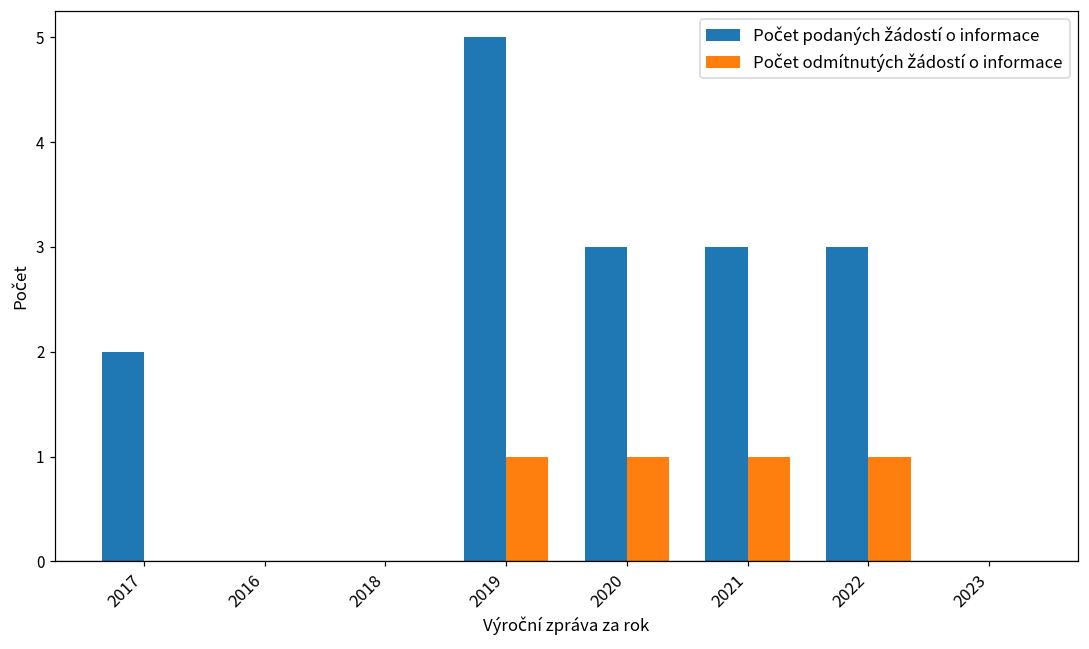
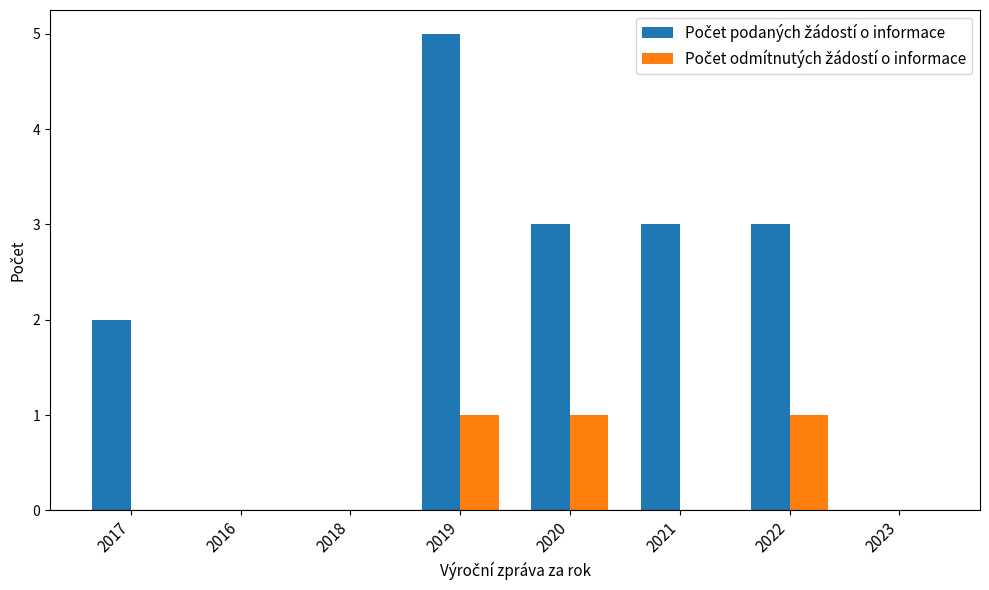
  {
    "Počet podaných žádostí o informace": {
      "2017": 2,
      "2016": 0,
      "2018": 0,
      "2019": 5,
      "2020": 3,
      "2021": 3,
      "2022": 3,
      "2023": 0
    },
    "Počet odmítnutých žádostí o informace": {
      "2017": 0,
      "2016": 0,
      "2018": 0,
      "2019": 1,
      "2020": 1,
-     "2021": 1,
+     "2021": 0,
      "2022": 1,
      "2023": 0
    }
  }
